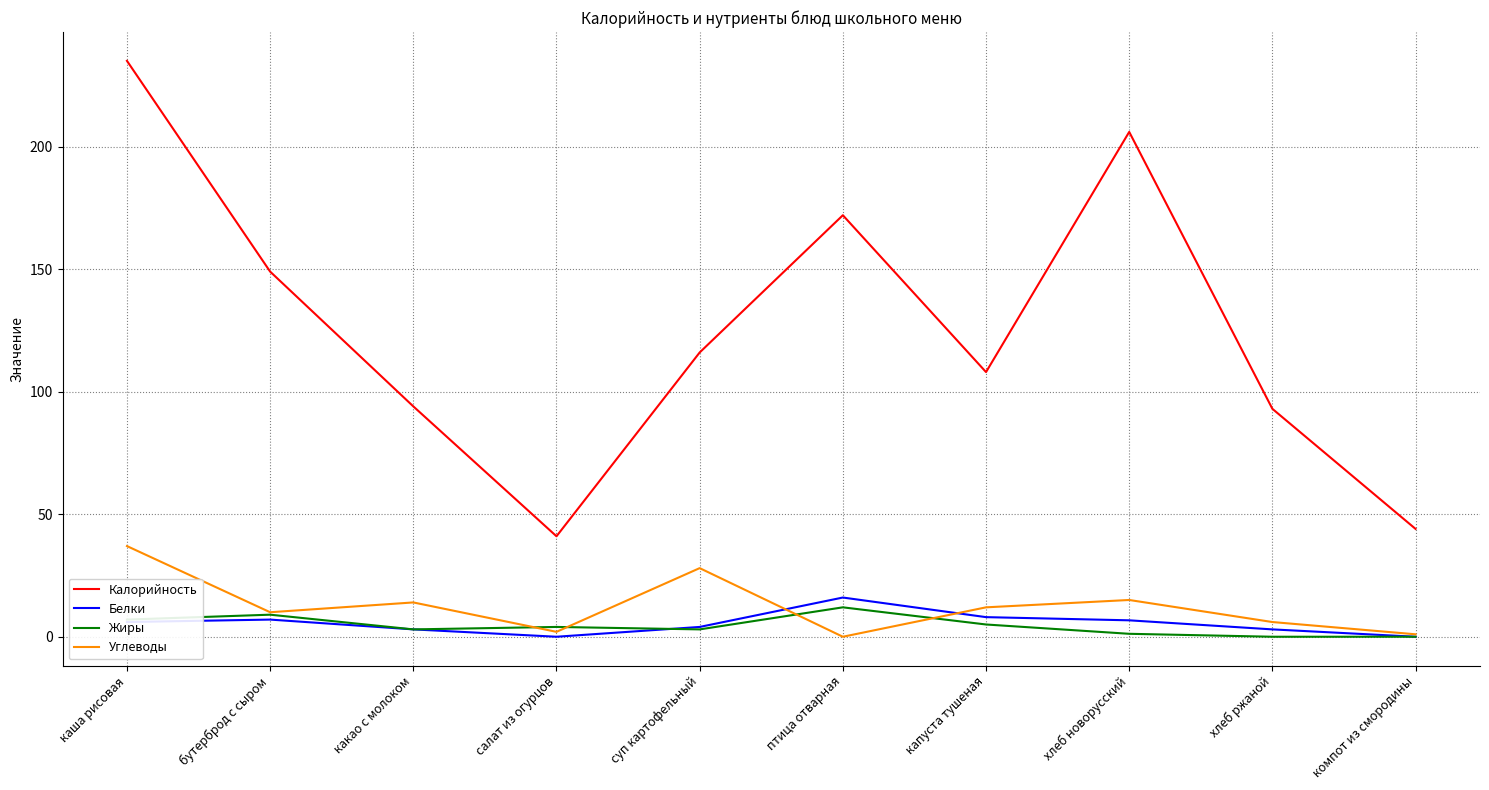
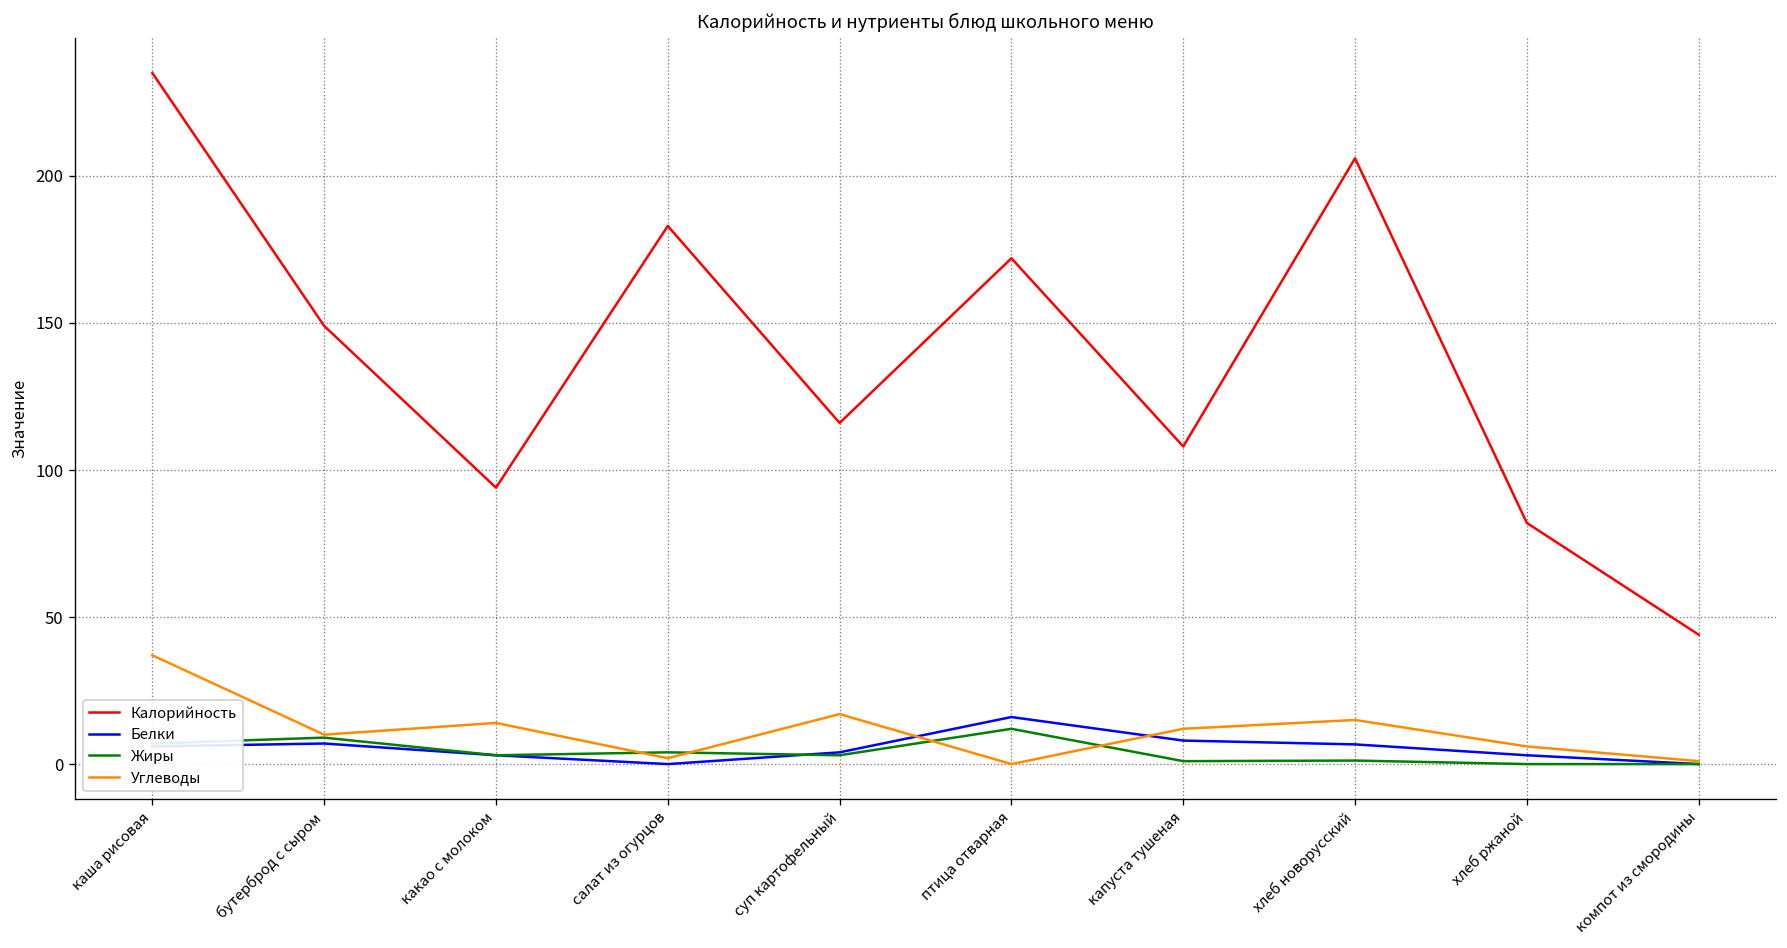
  {
    "Калорийность": {
      "каша рисовая": 235,
      "бутерброд с сыром": 149,
      "какао с молоком": 94,
-     "салат из огурцов": 41,
+     "салат из огурцов": 183,
      "суп картофельный": 116,
      "птица отварная": 172,
      "капуста тушеная": 108,
      "хлеб новорусский": 206,
-     "хлеб ржаной": 93,
+     "хлеб ржаной": 82,
      "компот из смородины": 44
    },
    "Белки": {
      "бутерброд с сыром": 7,
      "салат из огурцов": 0,
      "птица отварная": 16,
      "капуста тушеная": 8,
      "хлеб новорусский": 7,
      "хлеб ржаной": 3
    },
    "Жиры": {
      "салат из огурцов": 4,
      "птица отварная": 12,
-     "капуста тушеная": 5,
+     "капуста тушеная": 1,
      "хлеб новорусский": 1,
      "хлеб ржаной": 0
    },
    "Углеводы": {
      "каша рисовая": 37,
      "какао с молоком": 14,
      "салат из огурцов": 2,
-     "суп картофельный": 28,
+     "суп картофельный": 17,
      "птица отварная": 0,
      "капуста тушеная": 12,
      "хлеб новорусский": 15,
      "хлеб ржаной": 6
    }
  }
